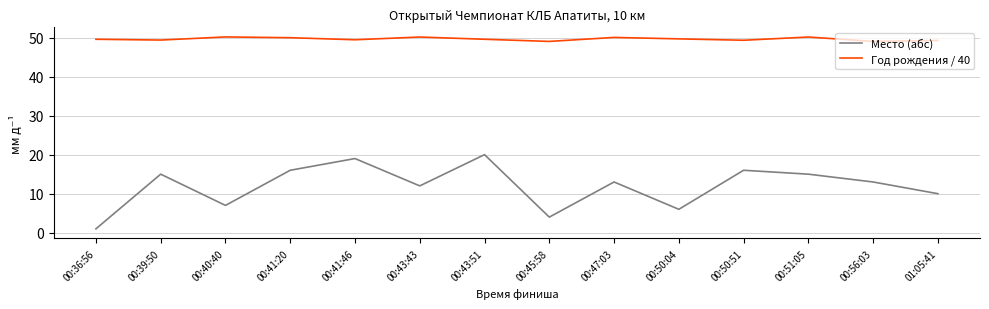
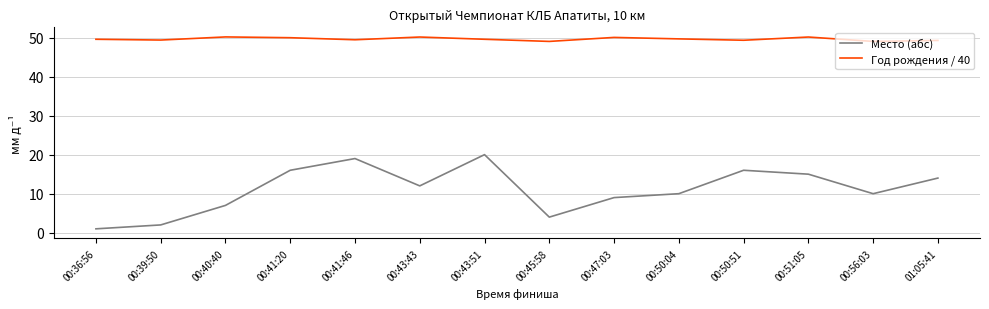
  {
    "Место (абс)": {
      "00:36:56": 1,
-     "00:39:50": 15,
+     "00:39:50": 2,
      "00:40:40": 7,
      "00:41:20": 16,
      "00:41:46": 19,
      "00:43:43": 12,
      "00:43:51": 20,
      "00:45:58": 4,
-     "00:47:03": 13,
-     "00:50:04": 6,
+     "00:47:03": 9,
+     "00:50:04": 10,
      "00:50:51": 16,
      "00:51:05": 15,
-     "00:56:03": 13,
-     "01:05:41": 10
+     "00:56:03": 10,
+     "01:05:41": 14
    },
    "Год рождения / 40": {
      "00:36:56": 50,
      "00:39:50": 49,
      "00:40:40": 50,
      "00:41:20": 50,
      "00:41:46": 49,
      "00:43:43": 50,
      "00:43:51": 50,
      "00:45:58": 49,
      "00:47:03": 50,
      "00:50:04": 50,
      "00:50:51": 49,
      "00:51:05": 50
    }
  }
